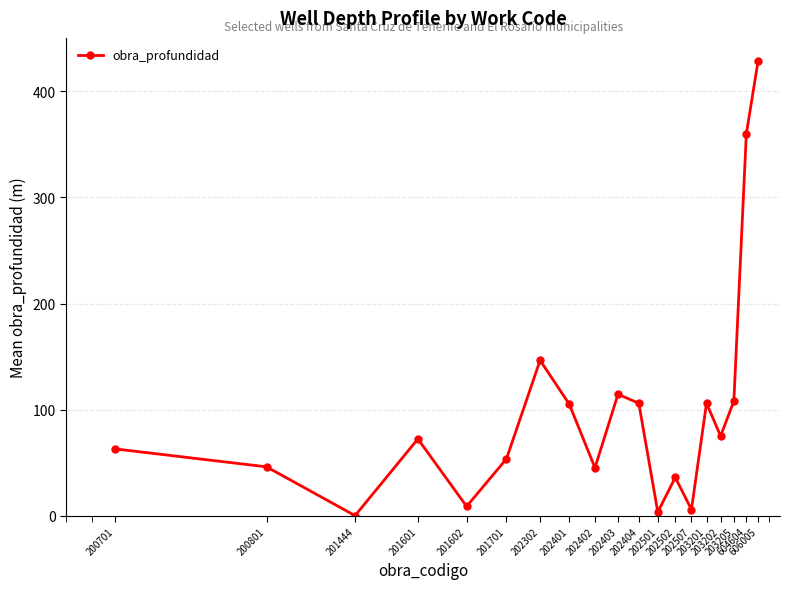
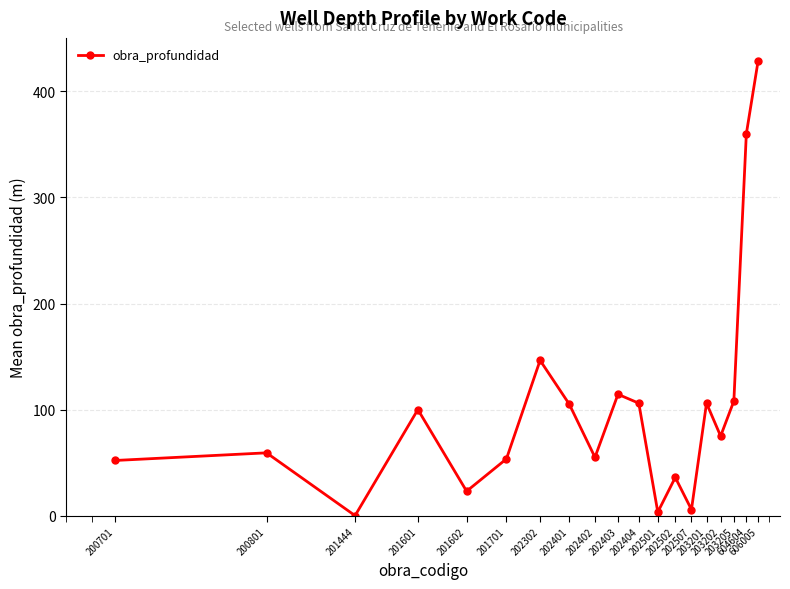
  {
-   "200701": 63,
-   "200801": 46,
+   "200701": 52,
+   "200801": 59,
    "201444": 0,
-   "201601": 72,
-   "201602": 9,
+   "201601": 100,
+   "201602": 23,
    "201701": 54,
    "202302": 146,
    "202401": 105,
-   "202402": 45,
+   "202402": 55,
    "202403": 114,
    "202404": 106,
    "202501": 3,
    "202502": 36,
    "202507": 6,
    "203201": 106,
    "203202": 75,
    "203205": 108,
    "604604": 360,
    "606005": 429
  }
